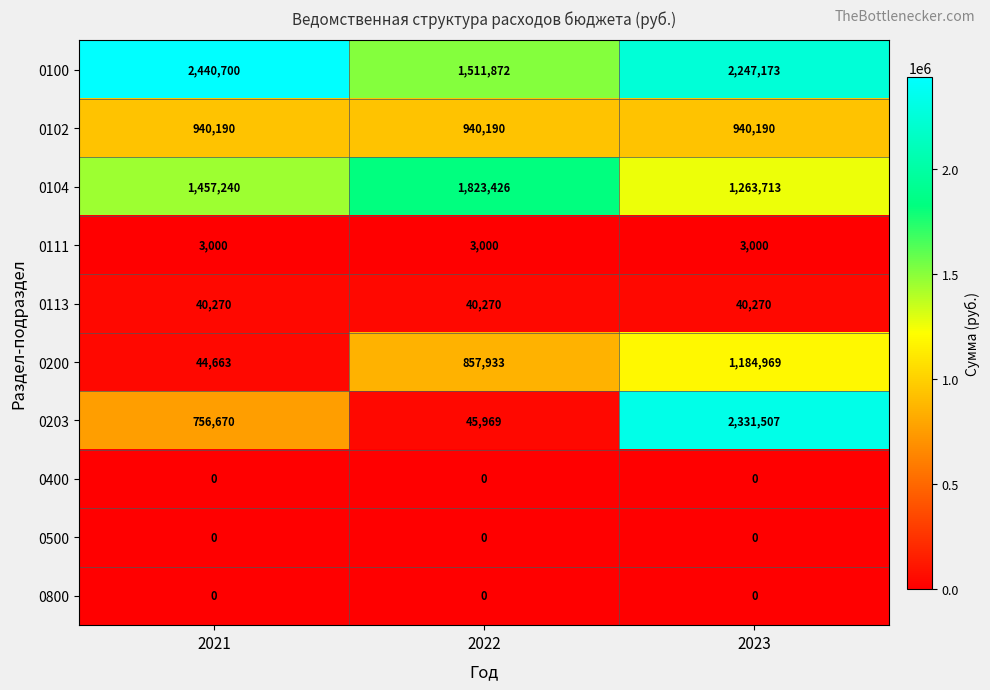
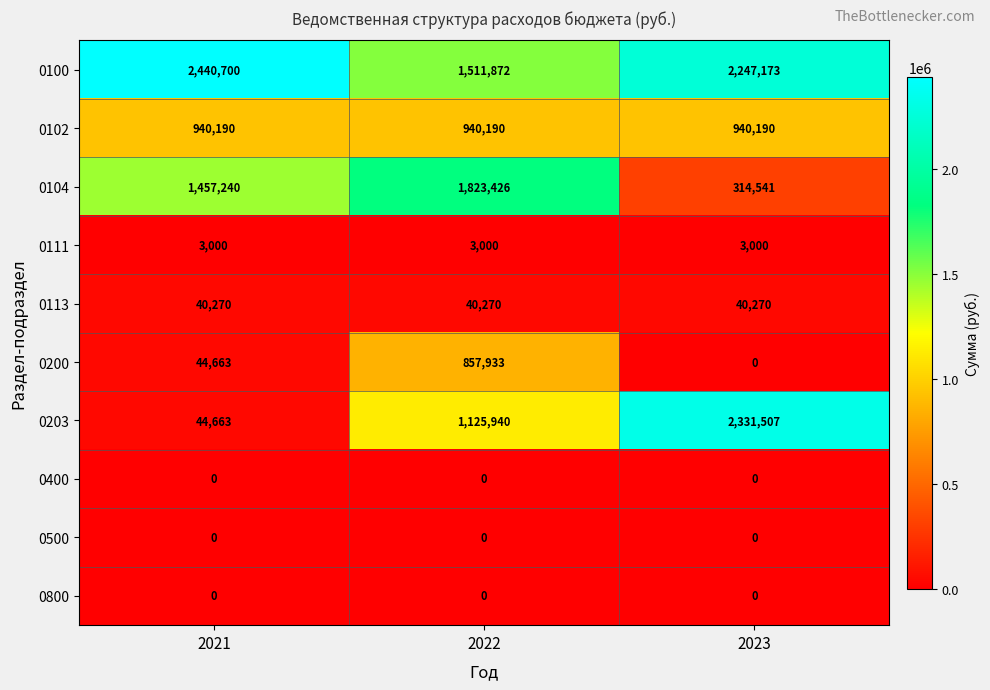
  {
    "0100": {
      "2021": "2,440,700",
      "2022": "1,511,872",
      "2023": "2,247,173"
    },
    "0102": {
      "2021": "940,190",
      "2022": "940,190",
      "2023": "940,190"
    },
    "0104": {
      "2021": "1,457,240",
      "2022": "1,823,426",
-     "2023": "1,263,713"
+     "2023": "314,541"
    },
    "0111": {
      "2021": "3,000",
      "2022": "3,000",
      "2023": "3,000"
    },
    "0113": {
      "2021": "40,270",
      "2022": "40,270",
      "2023": "40,270"
    },
    "0200": {
      "2021": "44,663",
      "2022": "857,933",
-     "2023": "1,184,969"
+     "2023": "0"
    },
    "0203": {
-     "2021": "756,670",
-     "2022": "45,969",
+     "2021": "44,663",
+     "2022": "1,125,940",
      "2023": "2,331,507"
    },
    "0400": {
      "2021": "0",
      "2022": "0",
      "2023": "0"
    },
    "0500": {
      "2021": "0",
      "2022": "0",
      "2023": "0"
    },
    "0800": {
      "2021": "0",
      "2022": "0",
      "2023": "0"
    }
  }
